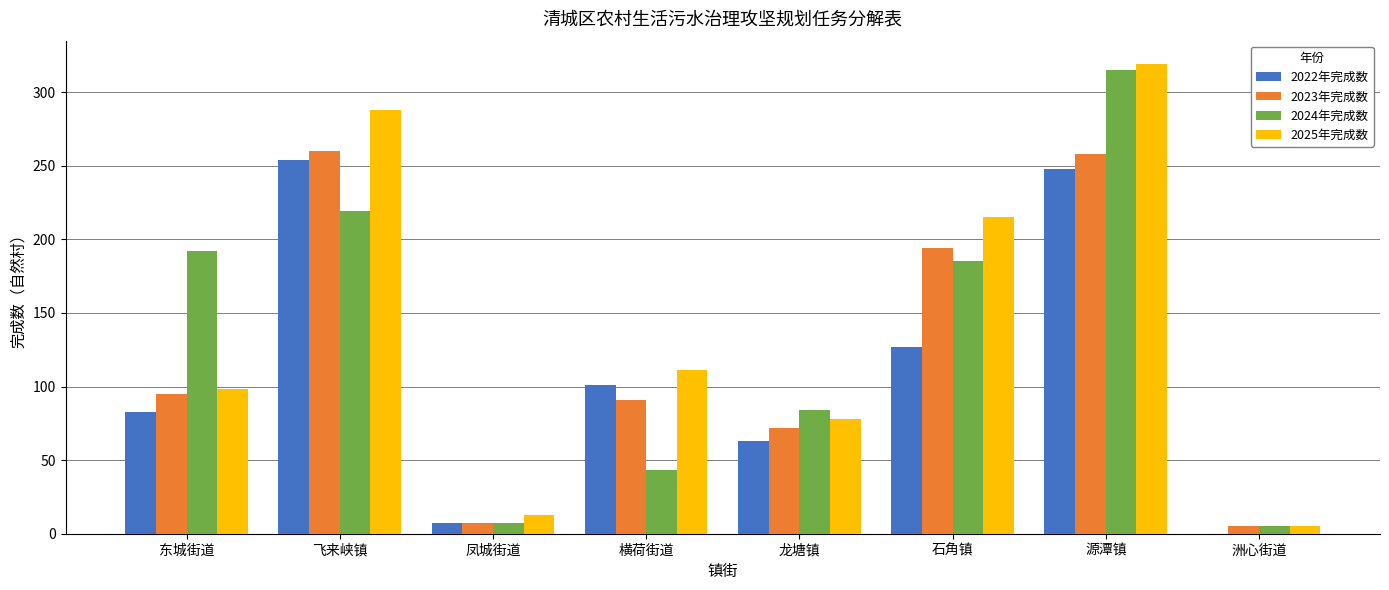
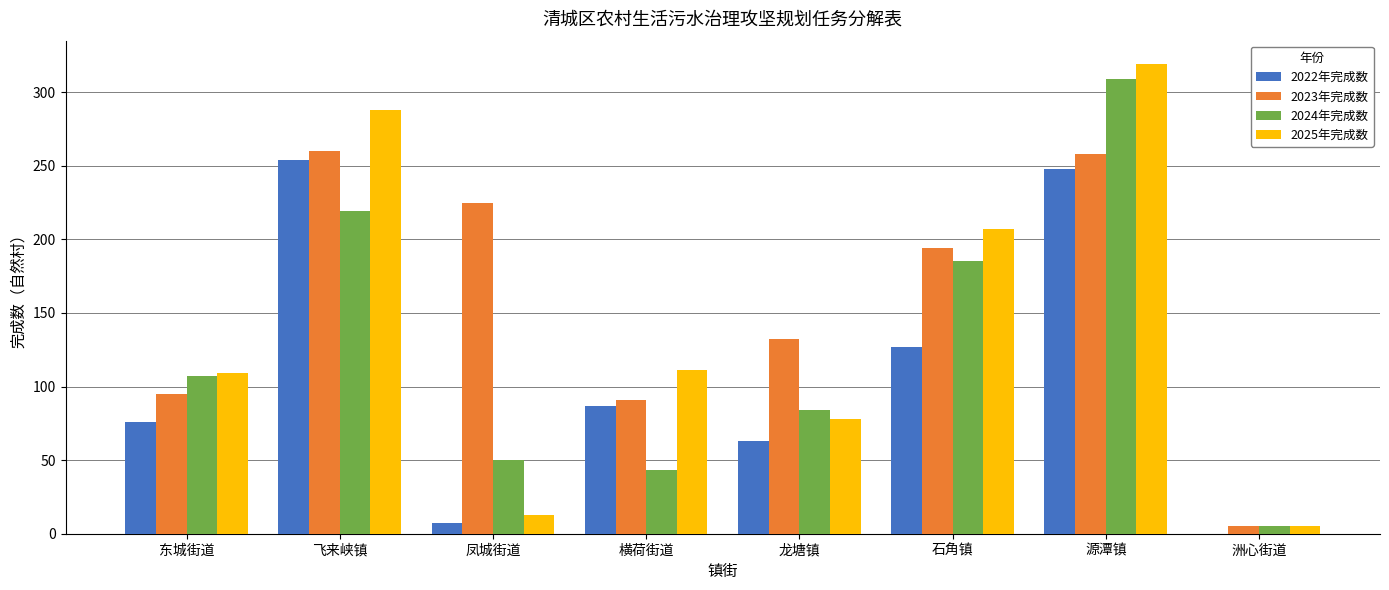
  {
    "2022年完成数": {
-     "东城街道": 83,
+     "东城街道": 76,
      "飞来峡镇": 254,
      "凤城街道": 7,
-     "横荷街道": 101,
+     "横荷街道": 87,
      "龙塘镇": 63,
      "石角镇": 127,
      "源潭镇": 248,
      "洲心街道": 0
    },
    "2023年完成数": {
      "东城街道": 95,
      "飞来峡镇": 260,
-     "凤城街道": 7,
+     "凤城街道": 225,
      "横荷街道": 91,
-     "龙塘镇": 72,
+     "龙塘镇": 132,
      "石角镇": 194,
      "源潭镇": 258,
      "洲心街道": 5
    },
    "2024年完成数": {
-     "东城街道": 192,
+     "东城街道": 107,
      "飞来峡镇": 219,
-     "凤城街道": 7,
+     "凤城街道": 50,
      "横荷街道": 43,
      "龙塘镇": 84,
      "石角镇": 185,
-     "源潭镇": 315,
+     "源潭镇": 309,
      "洲心街道": 5
    },
    "2025年完成数": {
-     "东城街道": 98,
+     "东城街道": 109,
      "飞来峡镇": 288,
      "凤城街道": 13,
      "横荷街道": 111,
      "龙塘镇": 78,
-     "石角镇": 215,
+     "石角镇": 207,
      "源潭镇": 319,
      "洲心街道": 5
    }
  }
